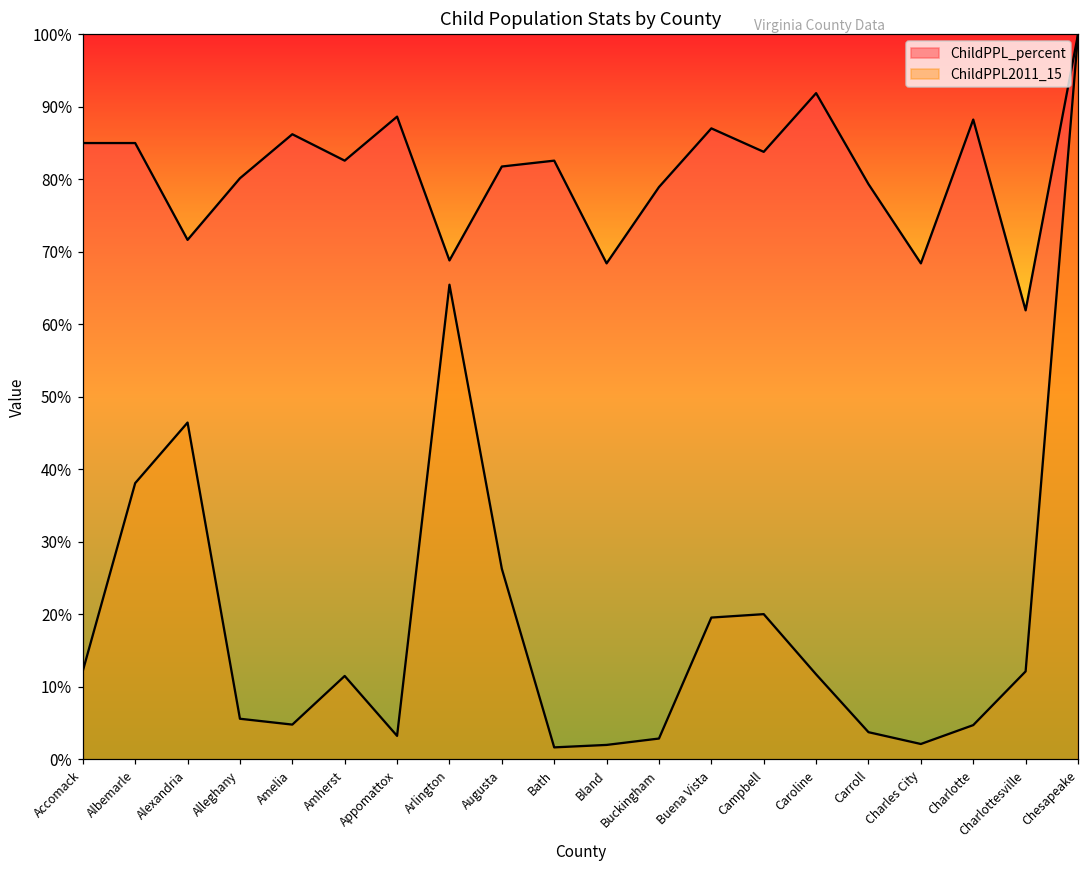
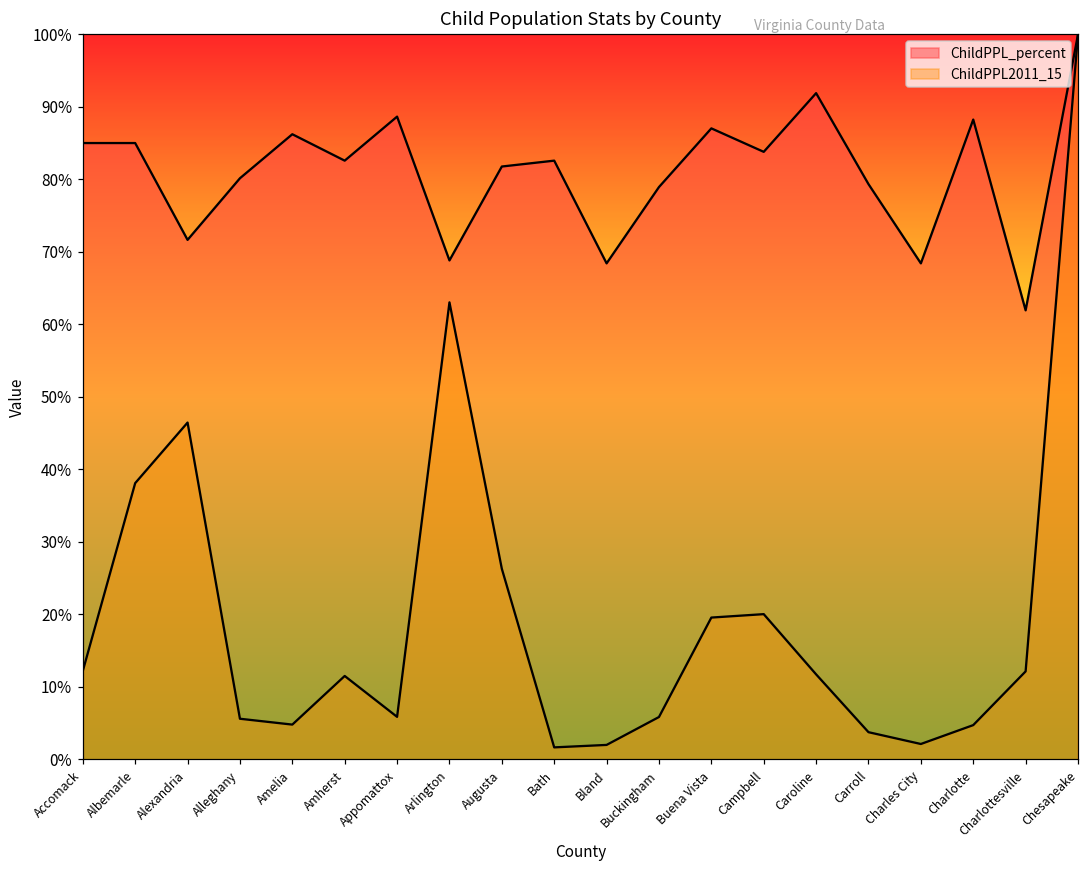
  {
    "ChildPPL_percent": {
      "Accomack": "85%",
      "Albemarle": "85%",
      "Alexandria": "72%",
      "Alleghany": "80%",
      "Amelia": "86%",
      "Amherst": "83%",
      "Appomattox": "89%",
      "Arlington": "69%",
      "Augusta": "82%",
      "Bath": "83%",
      "Bland": "68%",
      "Buckingham": "79%",
      "Buena Vista": "87%",
      "Campbell": "84%",
      "Caroline": "92%",
      "Carroll": "79%",
      "Charles City": "68%",
      "Charlotte": "88%",
      "Charlottesville": "62%"
    },
    "ChildPPL2011_15": {
      "Accomack": "12%",
      "Albemarle": "38%",
      "Alexandria": "46%",
      "Alleghany": "6%",
      "Amelia": "5%",
      "Amherst": "11%",
-     "Appomattox": "3%",
-     "Arlington": "65%",
+     "Appomattox": "6%",
+     "Arlington": "63%",
      "Augusta": "26%",
      "Bath": "2%",
      "Bland": "2%",
-     "Buckingham": "3%",
+     "Buckingham": "6%",
      "Buena Vista": "20%",
      "Campbell": "20%",
      "Caroline": "12%",
      "Carroll": "4%",
      "Charles City": "2%",
      "Charlotte": "5%",
      "Charlottesville": "12%"
    }
  }
